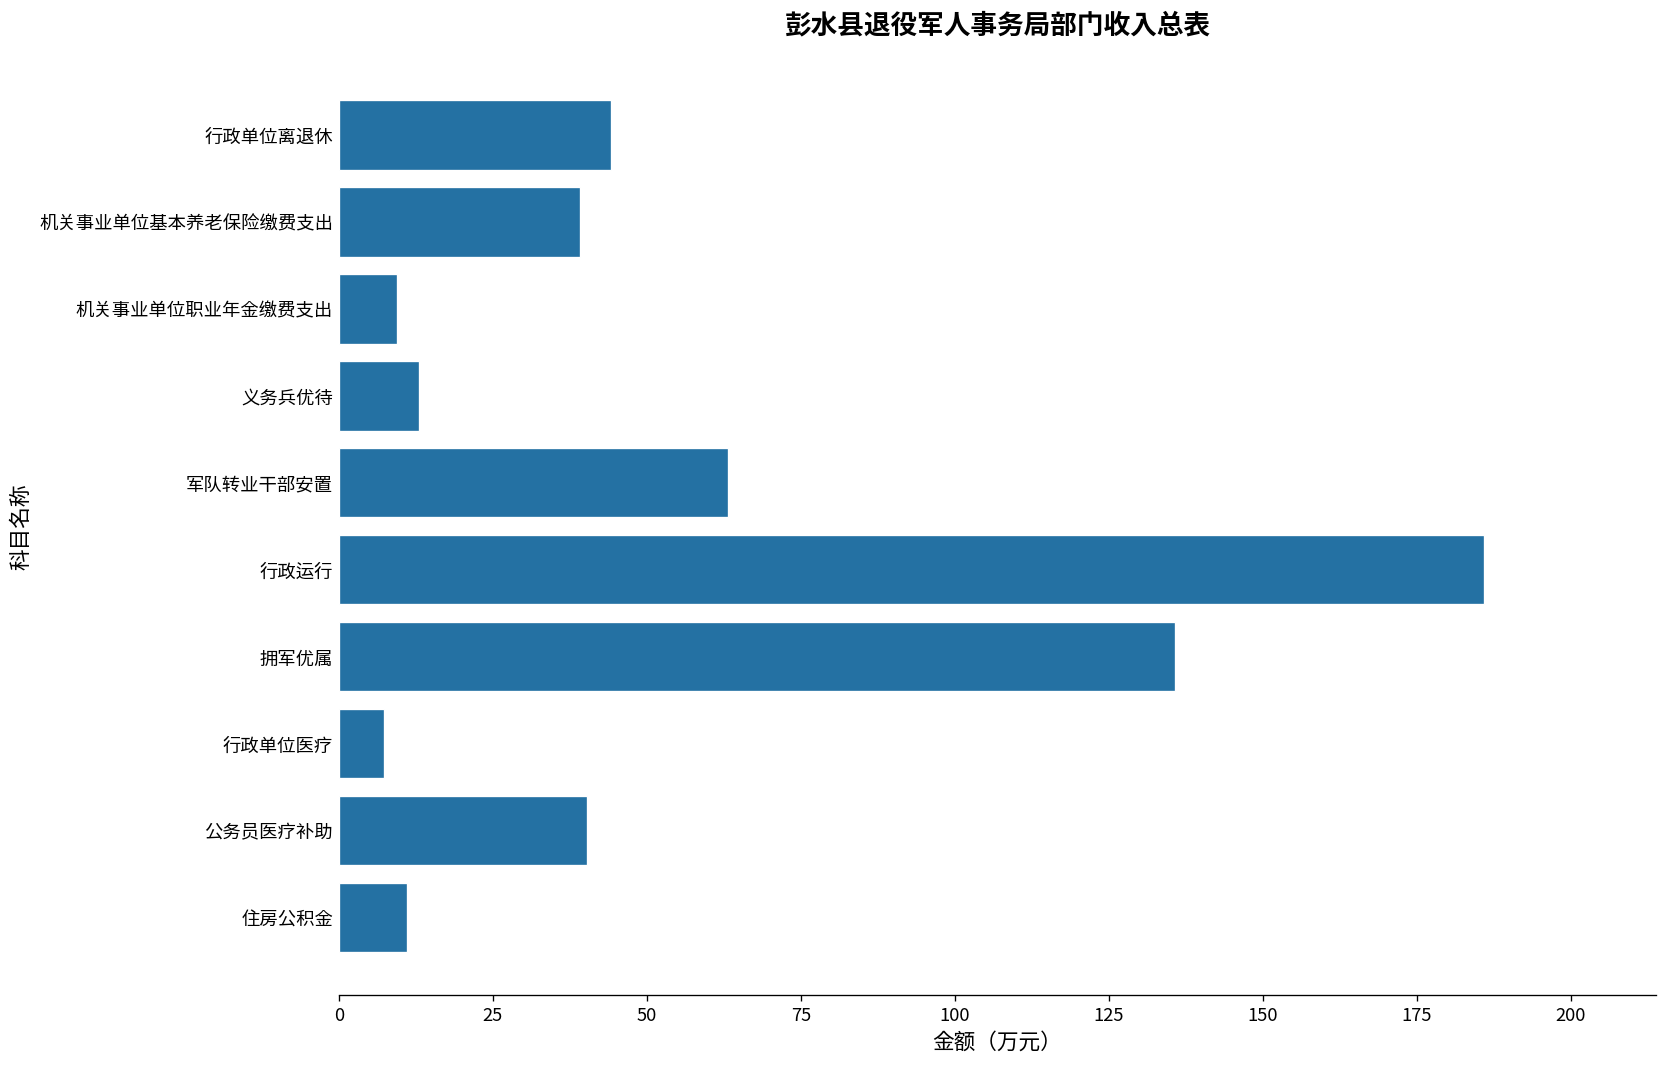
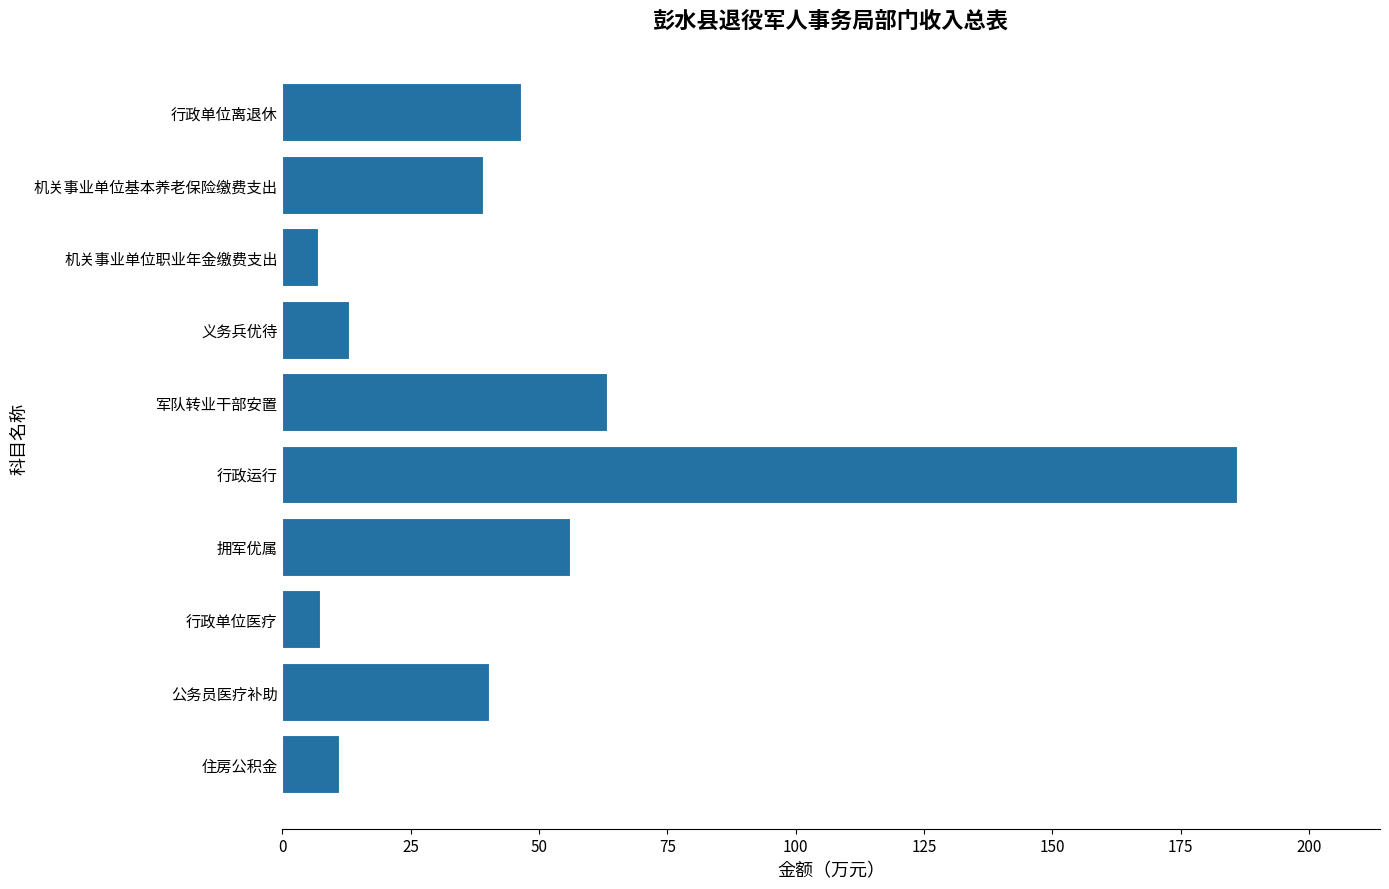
  {
-   "行政单位离退休": 44,
+   "行政单位离退休": 46,
    "机关事业单位基本养老保险缴费支出": 39,
-   "机关事业单位职业年金缴费支出": 9,
+   "机关事业单位职业年金缴费支出": 7,
    "义务兵优待": 13,
    "军队转业干部安置": 63,
    "行政运行": 186,
-   "拥军优属": 136,
+   "拥军优属": 56,
    "行政单位医疗": 7,
    "公务员医疗补助": 40,
    "住房公积金": 11
  }
